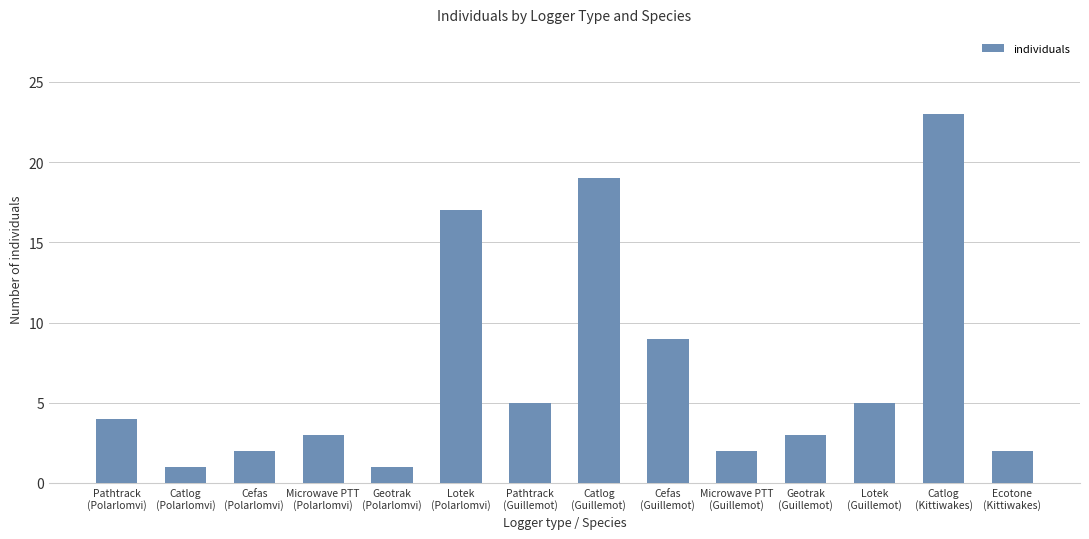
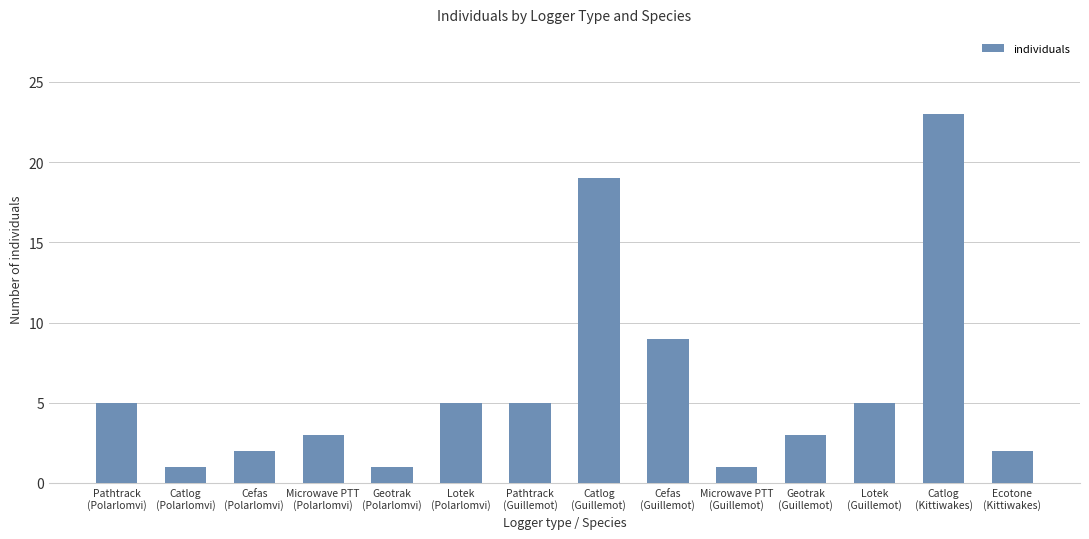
  {
-   "Pathtrack (Polarlomvi)": 4,
+   "Pathtrack (Polarlomvi)": 5,
    "Catlog (Polarlomvi)": 1,
    "Cefas (Polarlomvi)": 2,
    "Microwave PTT (Polarlomvi)": 3,
    "Geotrak (Polarlomvi)": 1,
-   "Lotek (Polarlomvi)": 17,
+   "Lotek (Polarlomvi)": 5,
    "Pathtrack (Guillemot)": 5,
    "Catlog (Guillemot)": 19,
    "Cefas (Guillemot)": 9,
-   "Microwave PTT (Guillemot)": 2,
+   "Microwave PTT (Guillemot)": 1,
    "Geotrak (Guillemot)": 3,
    "Lotek (Guillemot)": 5,
    "Catlog (Kittiwakes)": 23,
    "Ecotone (Kittiwakes)": 2
  }
